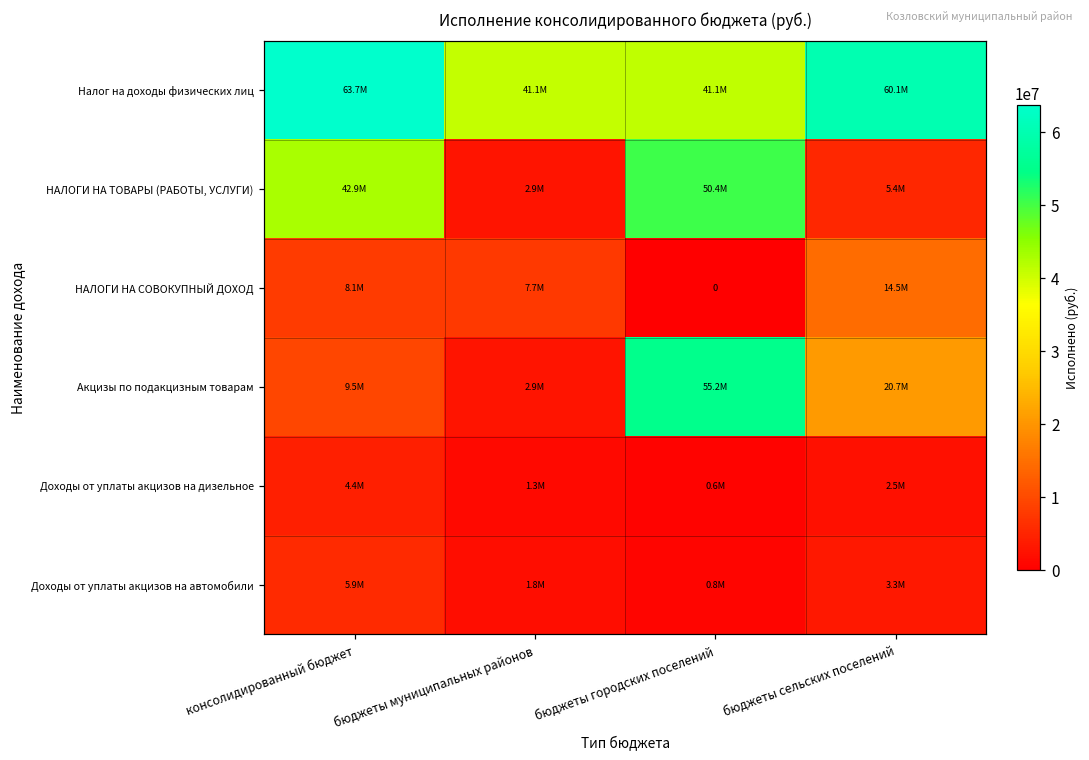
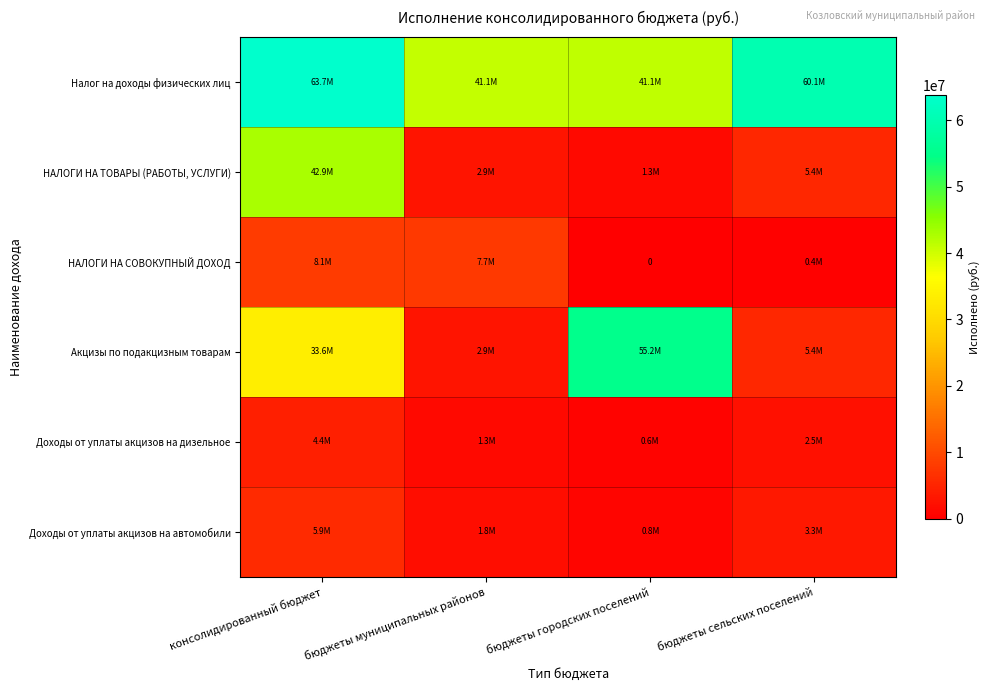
  {
    "Налог на доходы физических лиц": {
      "консолидированный бюджет": "63.7M",
      "бюджеты муниципальных районов": "41.1M",
      "бюджеты городских поселений": "41.1M",
      "бюджеты сельских поселений": "60.1M"
    },
    "НАЛОГИ НА ТОВАРЫ (РАБОТЫ, УСЛУГИ)": {
      "консолидированный бюджет": "42.9M",
      "бюджеты муниципальных районов": "2.9M",
-     "бюджеты городских поселений": "50.4M",
+     "бюджеты городских поселений": "1.3M",
      "бюджеты сельских поселений": "5.4M"
    },
    "НАЛОГИ НА СОВОКУПНЫЙ ДОХОД": {
      "консолидированный бюджет": "8.1M",
      "бюджеты муниципальных районов": "7.7M",
      "бюджеты городских поселений": "0",
-     "бюджеты сельских поселений": "14.5M"
+     "бюджеты сельских поселений": "0.4M"
    },
    "Акцизы по подакцизным товарам": {
-     "консолидированный бюджет": "9.5M",
+     "консолидированный бюджет": "33.6M",
      "бюджеты муниципальных районов": "2.9M",
      "бюджеты городских поселений": "55.2M",
-     "бюджеты сельских поселений": "20.7M"
+     "бюджеты сельских поселений": "5.4M"
    },
    "Доходы от уплаты акцизов на дизельное": {
      "консолидированный бюджет": "4.4M",
      "бюджеты муниципальных районов": "1.3M",
      "бюджеты городских поселений": "0.6M",
      "бюджеты сельских поселений": "2.5M"
    },
    "Доходы от уплаты акцизов на автомобили": {
      "консолидированный бюджет": "5.9M",
      "бюджеты муниципальных районов": "1.8M",
      "бюджеты городских поселений": "0.8M",
      "бюджеты сельских поселений": "3.3M"
    }
  }
